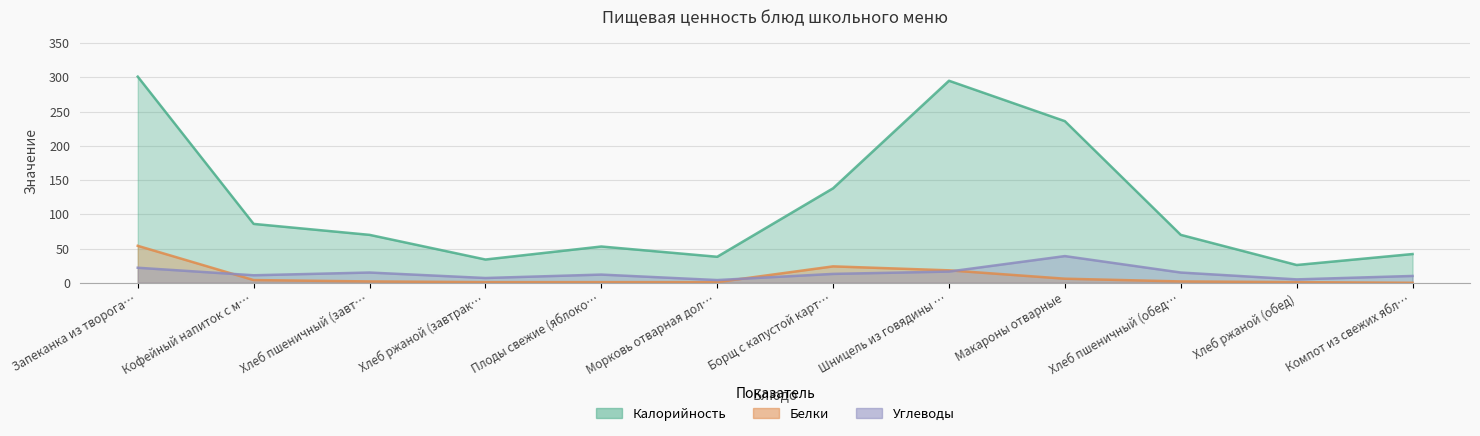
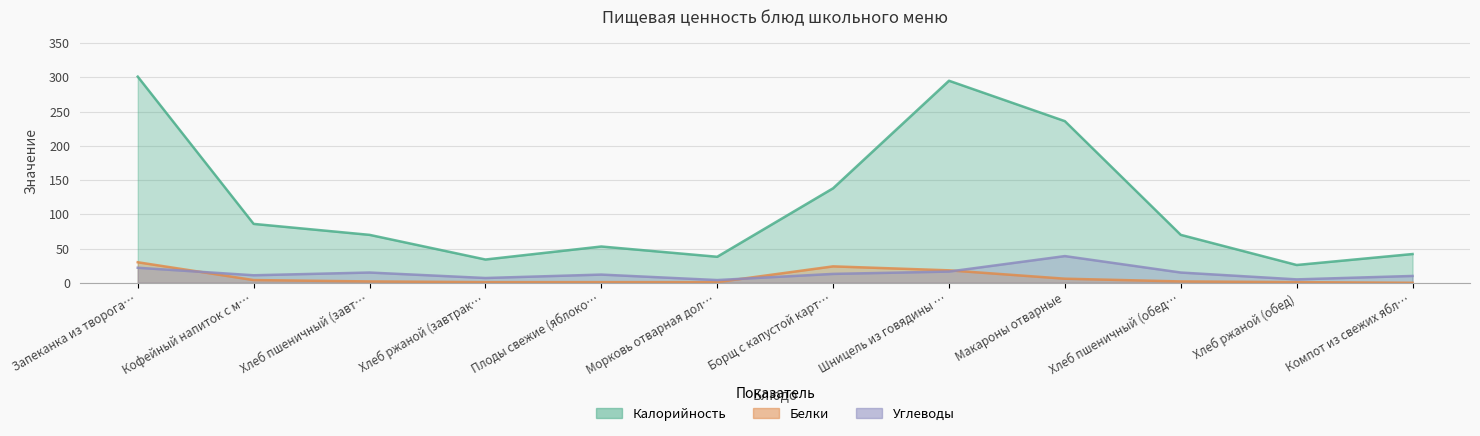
  {
    "Белки": {
-     "Запеканка из творога…": 50,
+     "Запеканка из творога…": 30,
      "Кофейный напиток с м…": 0,
      "Хлеб пшеничный (завт…": 0,
      "Хлеб ржаной (завтрак…": 0,
      "Плоды свежие (яблоко…": 0,
      "Борщ с капустой карт…": 20,
      "Макароны отварные": 10,
      "Хлеб пшеничный (обед…": 0,
      "Хлеб ржаной (обед)": 0,
      "Компот из свежих ябл…": 0
    }
  }
